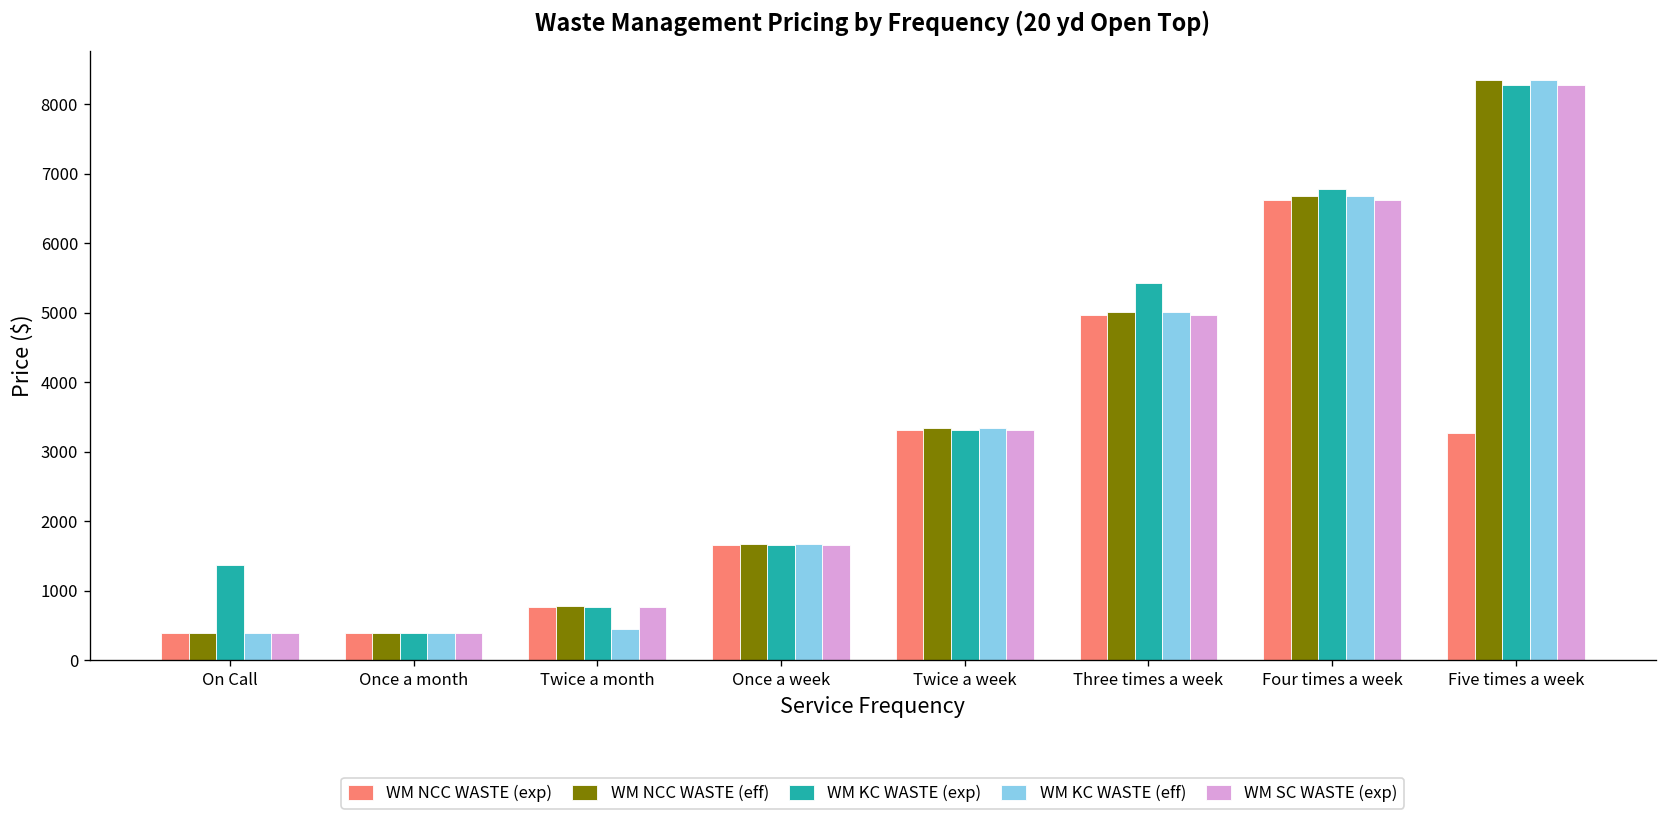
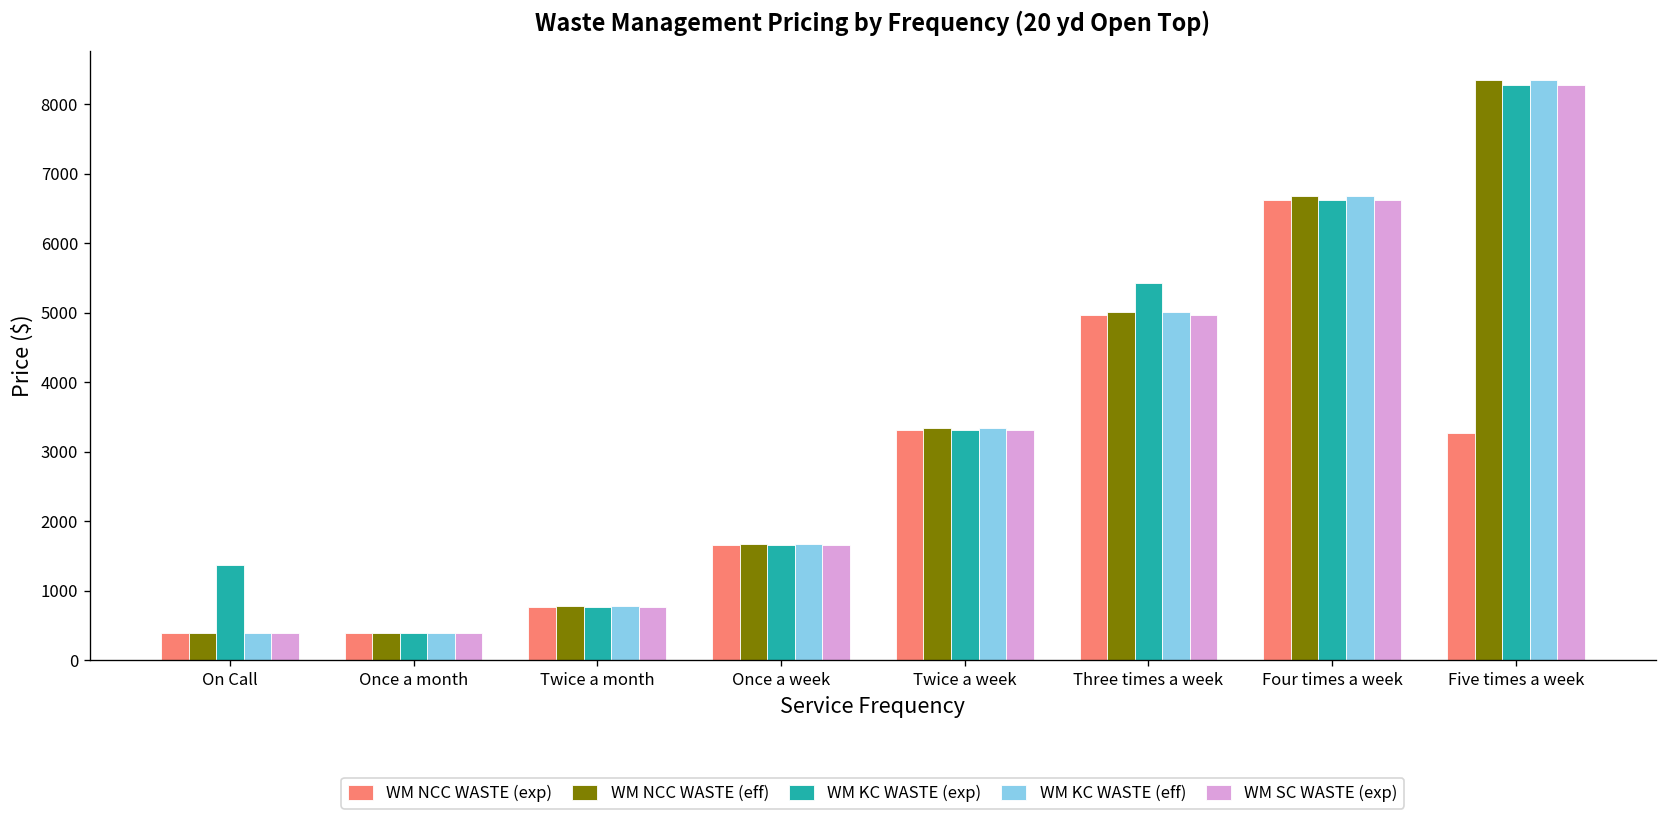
  {
    "WM NCC WASTE (exp)": {
      "On Call": 400,
      "Once a month": 400,
      "Twice a month": 800,
      "Once a week": 1700,
      "Twice a week": 3300,
      "Three times a week": 5000,
      "Four times a week": 6600,
      "Five times a week": 3300
    },
    "WM NCC WASTE (eff)": {
      "On Call": 400,
      "Once a month": 400,
      "Twice a month": 800,
      "Once a week": 1700,
      "Twice a week": 3300,
      "Three times a week": 5000,
      "Four times a week": 6700,
      "Five times a week": 8300
    },
    "WM KC WASTE (exp)": {
      "On Call": 1400,
      "Once a month": 400,
      "Twice a month": 800,
      "Once a week": 1700,
      "Twice a week": 3300,
      "Three times a week": 5400,
-     "Four times a week": 6800,
+     "Four times a week": 6600,
      "Five times a week": 8300
    },
    "WM KC WASTE (eff)": {
      "On Call": 400,
      "Once a month": 400,
-     "Twice a month": 400,
+     "Twice a month": 800,
      "Once a week": 1700,
      "Twice a week": 3300,
      "Three times a week": 5000,
      "Four times a week": 6700,
      "Five times a week": 8300
    },
    "WM SC WASTE (exp)": {
      "On Call": 400,
      "Once a month": 400,
      "Twice a month": 800,
      "Once a week": 1700,
      "Twice a week": 3300,
      "Three times a week": 5000,
      "Four times a week": 6600,
      "Five times a week": 8300
    }
  }
